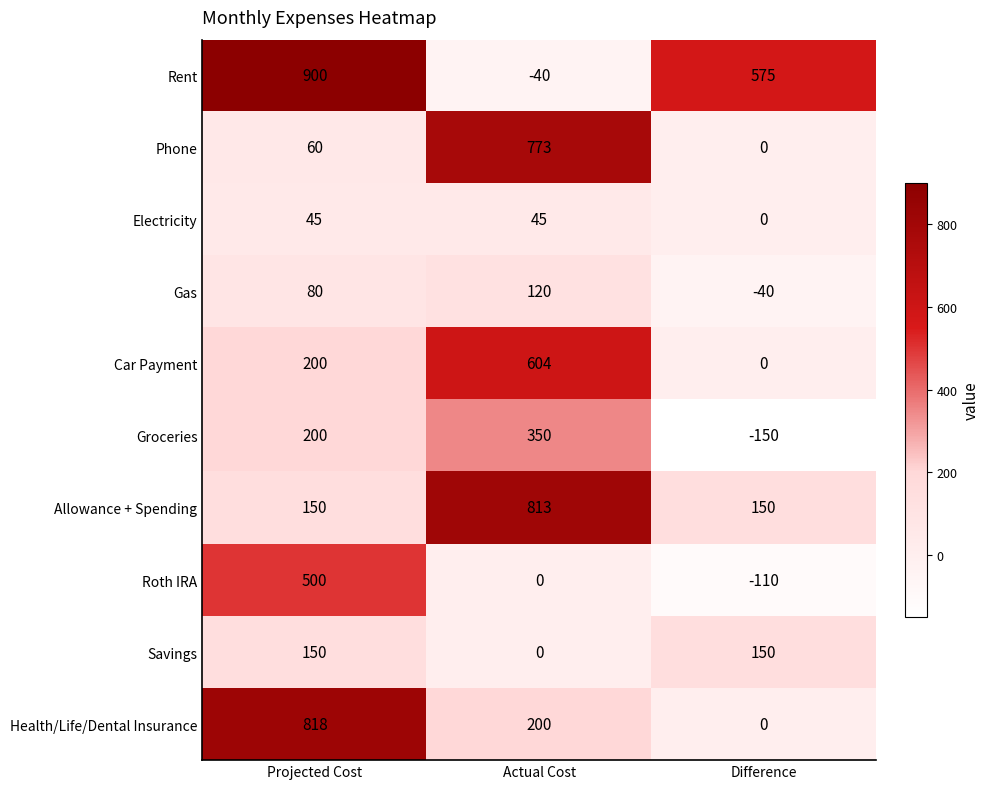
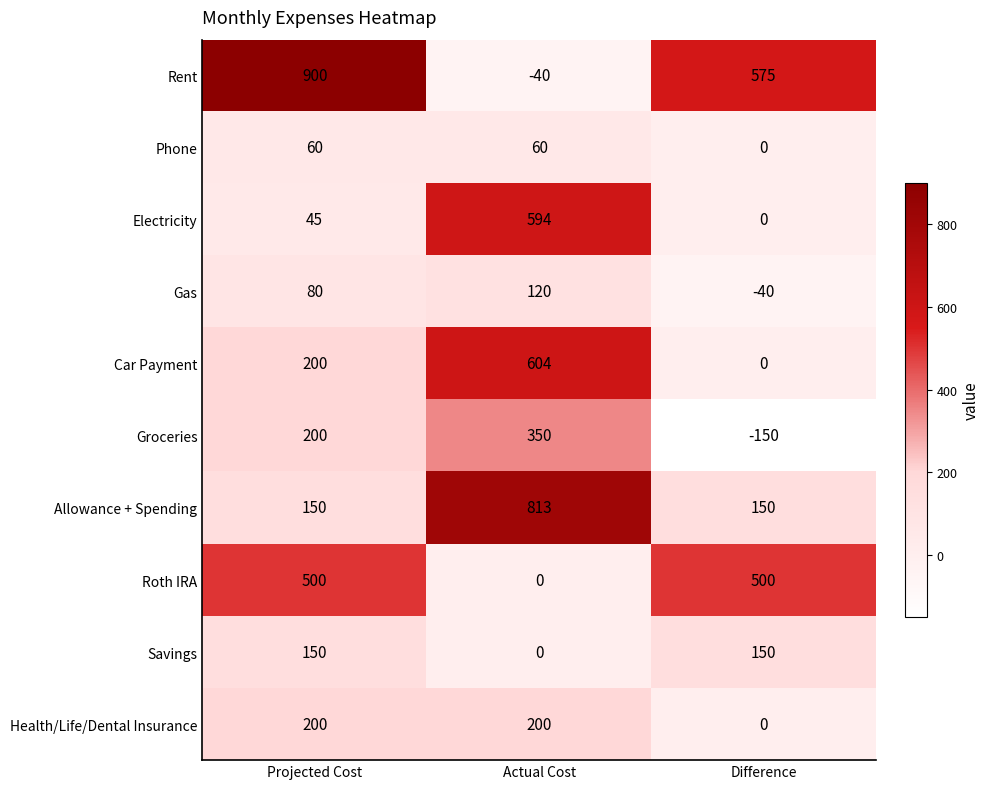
  {
    "Rent": {
      "Projected Cost": 900,
      "Actual Cost": -40,
      "Difference": 575
    },
    "Phone": {
      "Projected Cost": 60,
-     "Actual Cost": 773,
+     "Actual Cost": 60,
      "Difference": 0
    },
    "Electricity": {
      "Projected Cost": 45,
-     "Actual Cost": 45,
+     "Actual Cost": 594,
      "Difference": 0
    },
    "Gas": {
      "Projected Cost": 80,
      "Actual Cost": 120,
      "Difference": -40
    },
    "Car Payment": {
      "Projected Cost": 200,
      "Actual Cost": 604,
      "Difference": 0
    },
    "Groceries": {
      "Projected Cost": 200,
      "Actual Cost": 350,
      "Difference": -150
    },
    "Allowance + Spending": {
      "Projected Cost": 150,
      "Actual Cost": 813,
      "Difference": 150
    },
    "Roth IRA": {
      "Projected Cost": 500,
      "Actual Cost": 0,
-     "Difference": -110
+     "Difference": 500
    },
    "Savings": {
      "Projected Cost": 150,
      "Actual Cost": 0,
      "Difference": 150
    },
    "Health/Life/Dental Insurance": {
-     "Projected Cost": 818,
+     "Projected Cost": 200,
      "Actual Cost": 200,
      "Difference": 0
    }
  }
